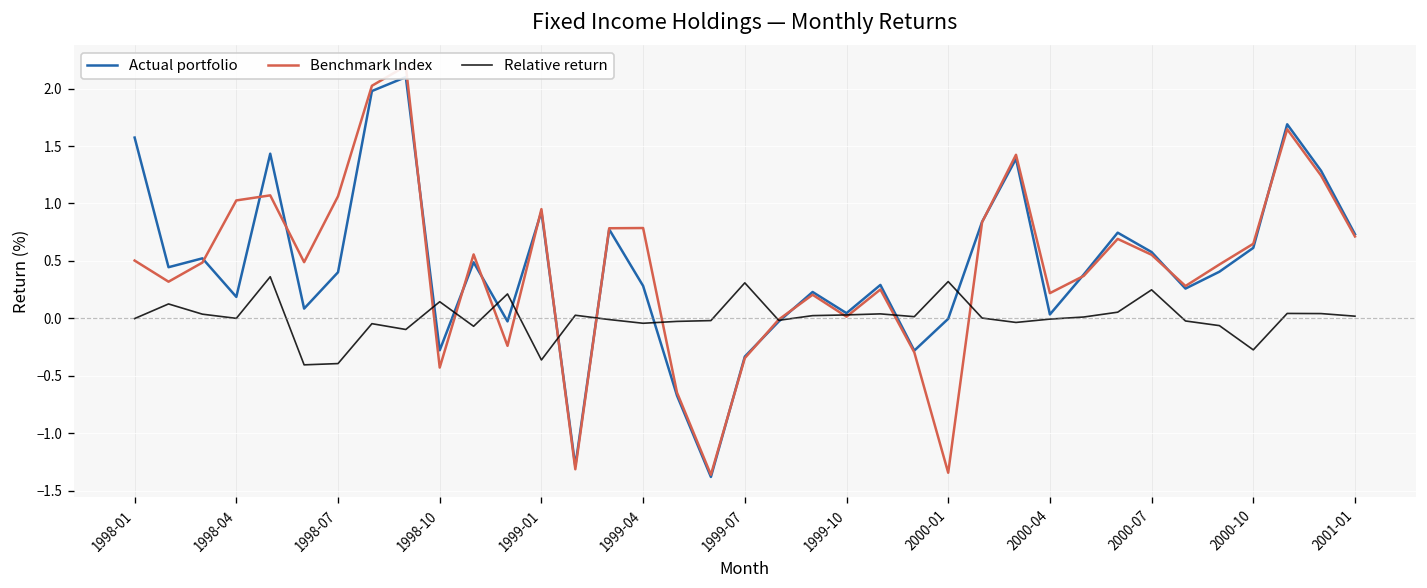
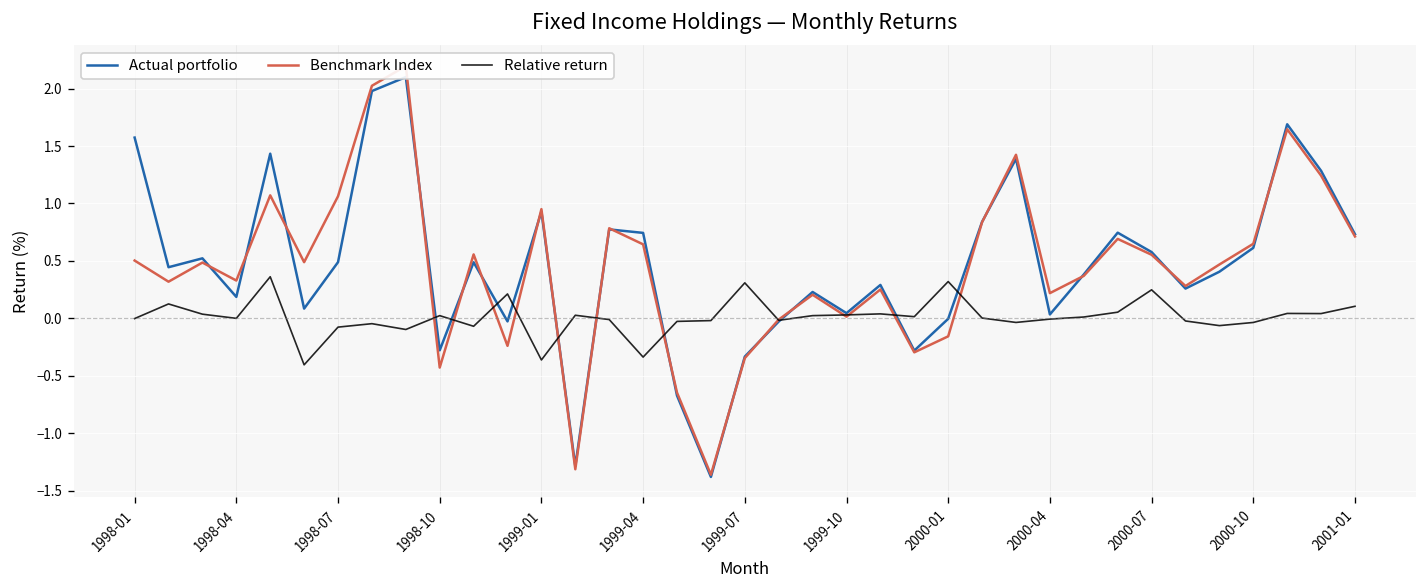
  {
    "Actual portfolio": {
      "1998-01": 1.6,
      "1998-04": 0.2,
-     "1998-07": 0.4,
+     "1998-07": 0.5,
      "1998-10": -0.3,
-     "1999-04": 0.3,
+     "1999-04": 0.7,
      "2000-01": 0.0,
      "2000-04": 0.0,
      "2000-10": 0.6
    },
    "Benchmark Index": {
      "1998-01": 0.5,
-     "1998-04": 1.0,
+     "1998-04": 0.3,
      "1998-07": 1.1,
      "1998-10": -0.4,
-     "1999-04": 0.8,
-     "2000-01": -1.3,
+     "1999-04": 0.6,
+     "2000-01": -0.2,
      "2000-04": 0.2,
      "2000-10": 0.6
    },
    "Relative return": {
      "1998-01": 0.0,
      "1998-04": 0.0,
-     "1998-07": -0.4,
-     "1998-10": 0.1,
+     "1998-07": -0.1,
+     "1998-10": 0.0,
      "1999-01": -0.4,
-     "1999-04": 0.0,
+     "1999-04": -0.3,
      "1999-07": 0.3,
      "2000-01": 0.3,
      "2000-04": 0.0,
      "2000-07": 0.2,
-     "2000-10": -0.3,
-     "2001-01": 0.0
+     "2000-10": 0.0,
+     "2001-01": 0.1
    }
  }
